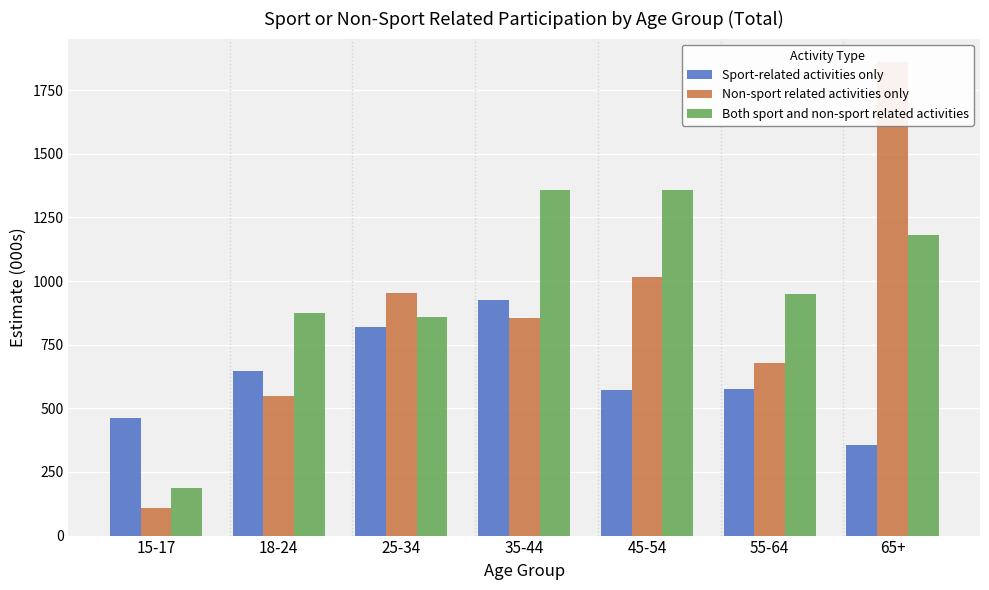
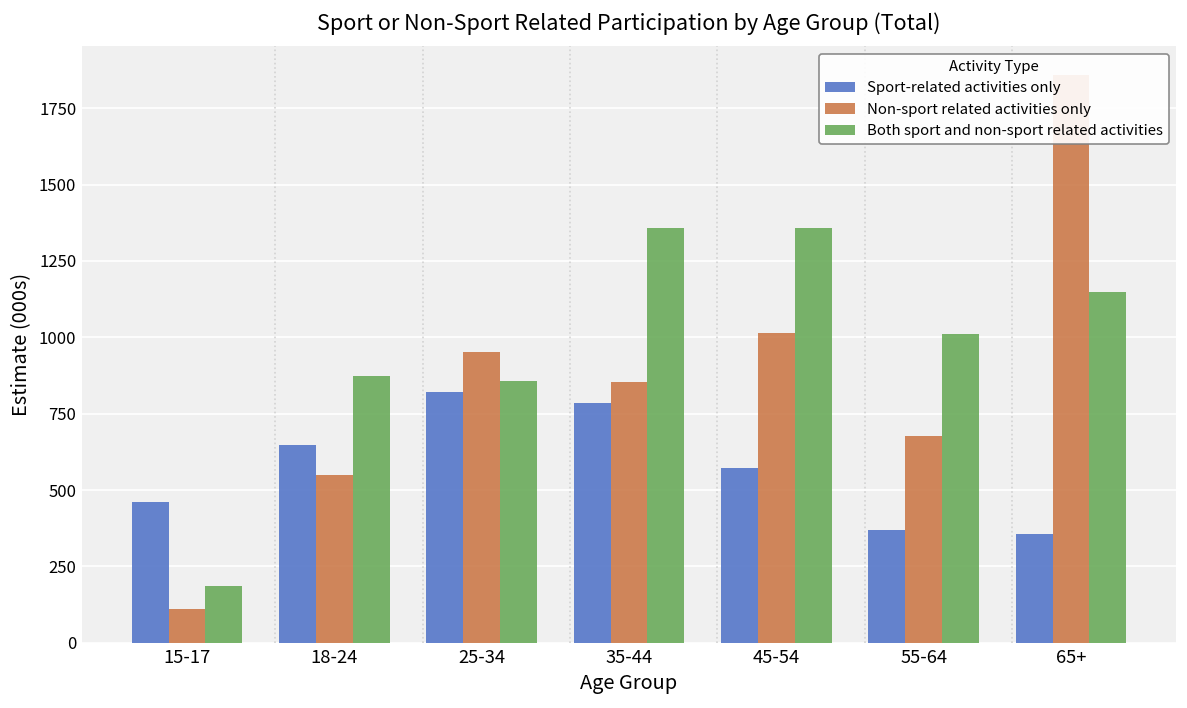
  {
    "Sport-related activities only": {
      "15-17": 460,
      "18-24": 650,
      "25-34": 820,
-     "35-44": 920,
+     "35-44": 780,
      "45-54": 570,
-     "55-64": 580,
+     "55-64": 370,
      "65+": 360
    },
    "Non-sport related activities only": {
      "15-17": 110,
      "18-24": 550,
      "25-34": 950,
      "35-44": 850,
      "45-54": 1010,
      "55-64": 680
    },
    "Both sport and non-sport related activities": {
      "15-17": 190,
      "18-24": 870,
      "25-34": 860,
      "35-44": 1360,
      "45-54": 1360,
-     "55-64": 950,
-     "65+": 1180
+     "55-64": 1010,
+     "65+": 1150
    }
  }
